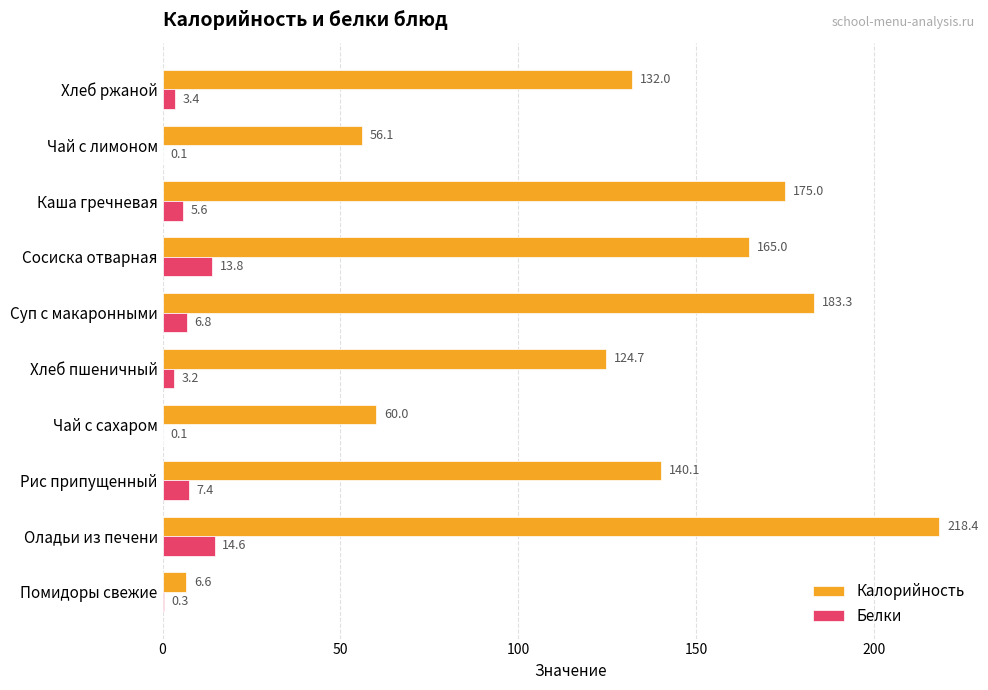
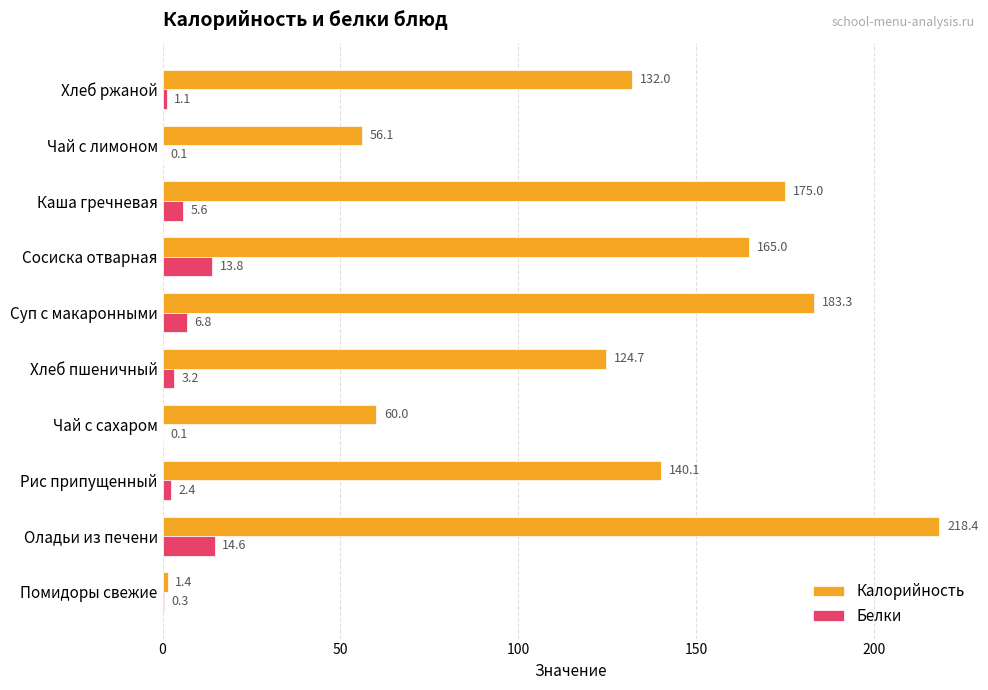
  {
    "Калорийность": {
      "Хлеб ржаной": 132.0,
      "Чай с лимоном": 56.1,
      "Каша гречневая": 175.0,
      "Сосиска отварная": 165.0,
      "Суп с макаронными": 183.3,
      "Хлеб пшеничный": 124.7,
      "Чай с сахаром": 60.0,
      "Рис припущенный": 140.1,
      "Оладьи из печени": 218.4,
-     "Помидоры свежие": 6.6
+     "Помидоры свежие": 1.4
    },
    "Белки": {
-     "Хлеб ржаной": 3.4,
+     "Хлеб ржаной": 1.1,
      "Чай с лимоном": 0.1,
      "Каша гречневая": 5.6,
      "Сосиска отварная": 13.8,
      "Суп с макаронными": 6.8,
      "Хлеб пшеничный": 3.2,
      "Чай с сахаром": 0.1,
-     "Рис припущенный": 7.4,
+     "Рис припущенный": 2.4,
      "Оладьи из печени": 14.6,
      "Помидоры свежие": 0.3
    }
  }
